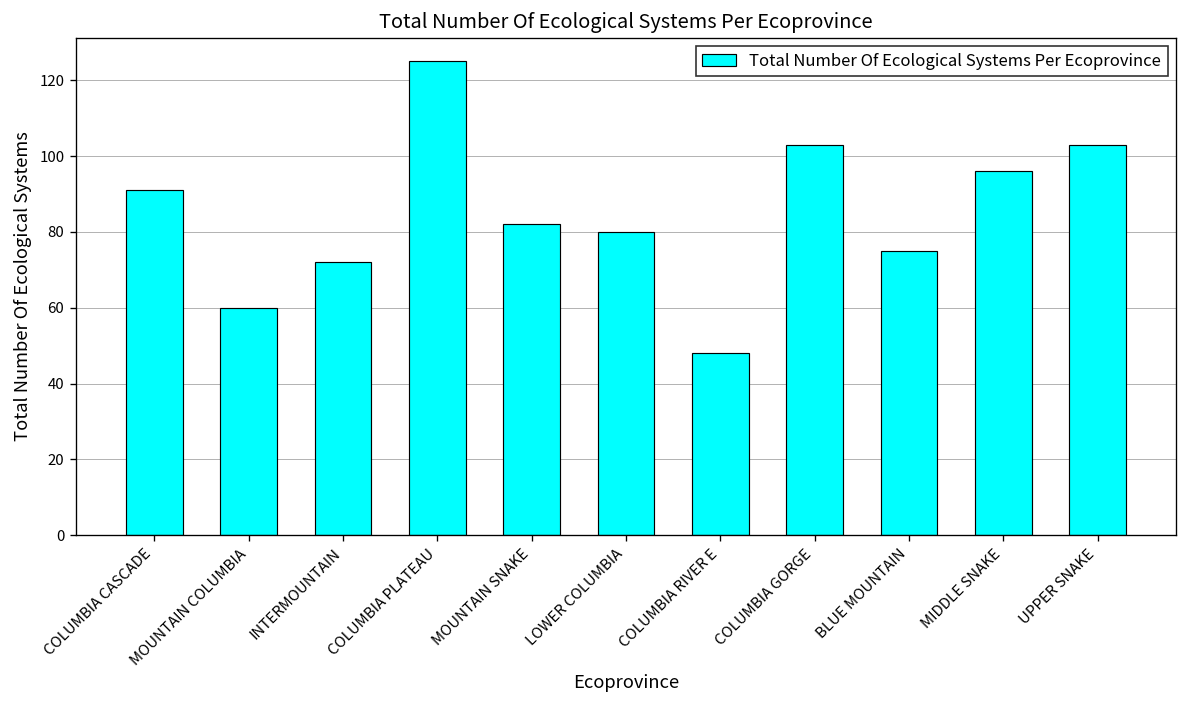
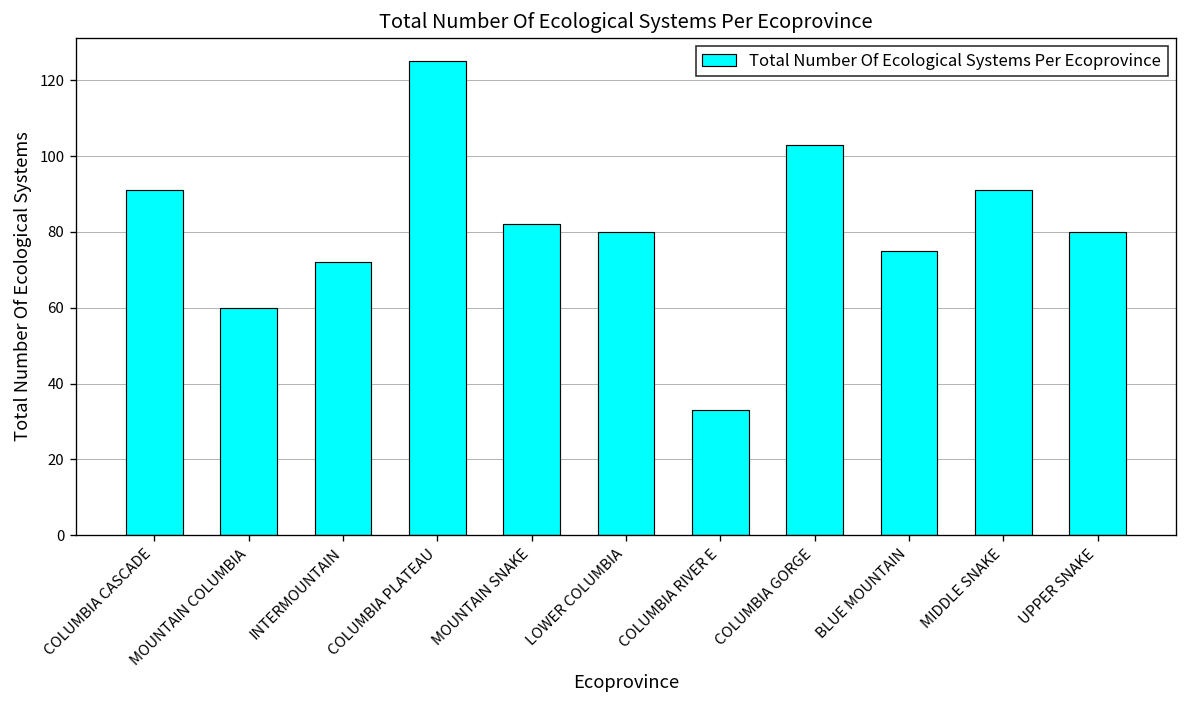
  {
    "COLUMBIA CASCADE": 91,
    "MOUNTAIN COLUMBIA": 60,
    "INTERMOUNTAIN": 72,
    "COLUMBIA PLATEAU": 125,
    "MOUNTAIN SNAKE": 82,
    "LOWER COLUMBIA": 80,
-   "COLUMBIA RIVER E": 48,
+   "COLUMBIA RIVER E": 33,
    "COLUMBIA GORGE": 103,
    "BLUE MOUNTAIN": 75,
-   "MIDDLE SNAKE": 96,
-   "UPPER SNAKE": 103
+   "MIDDLE SNAKE": 91,
+   "UPPER SNAKE": 80
  }
